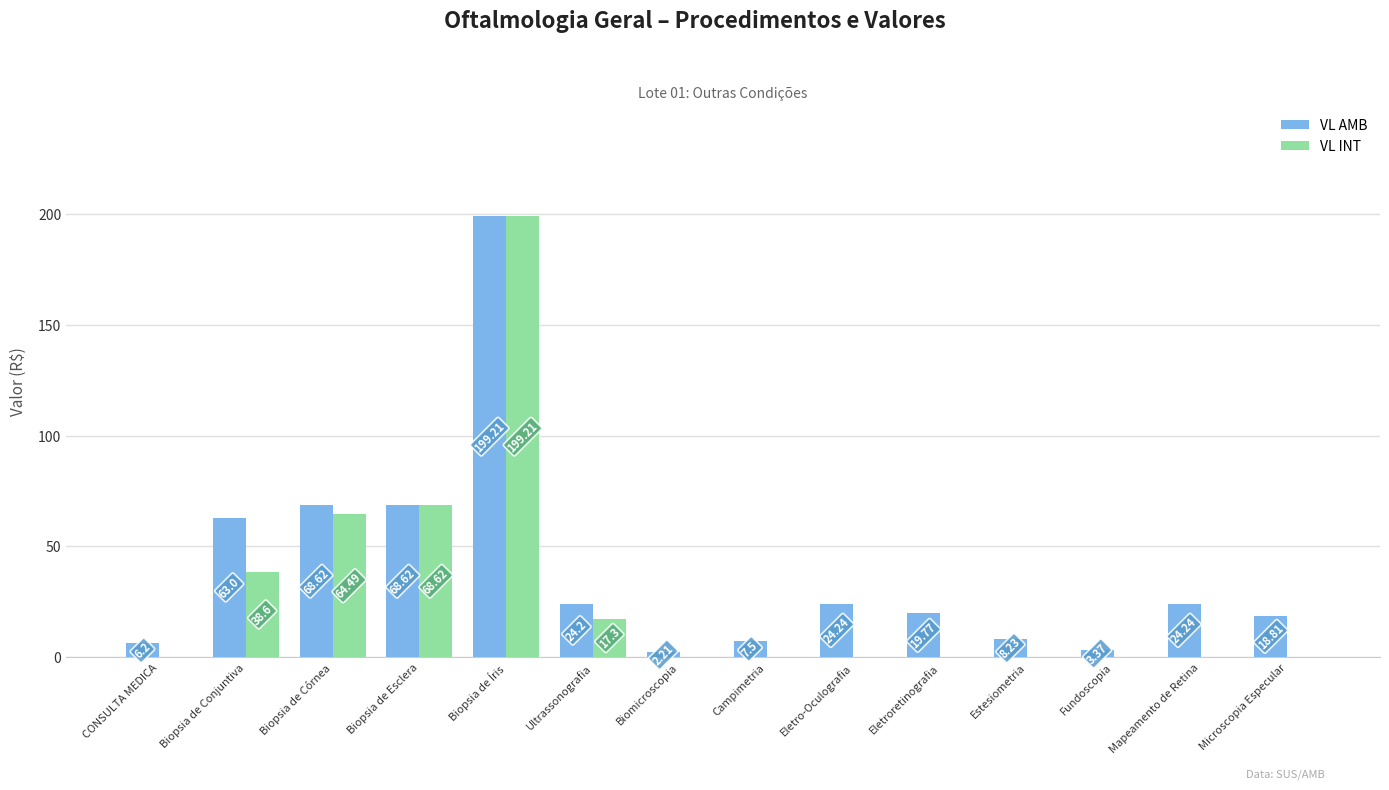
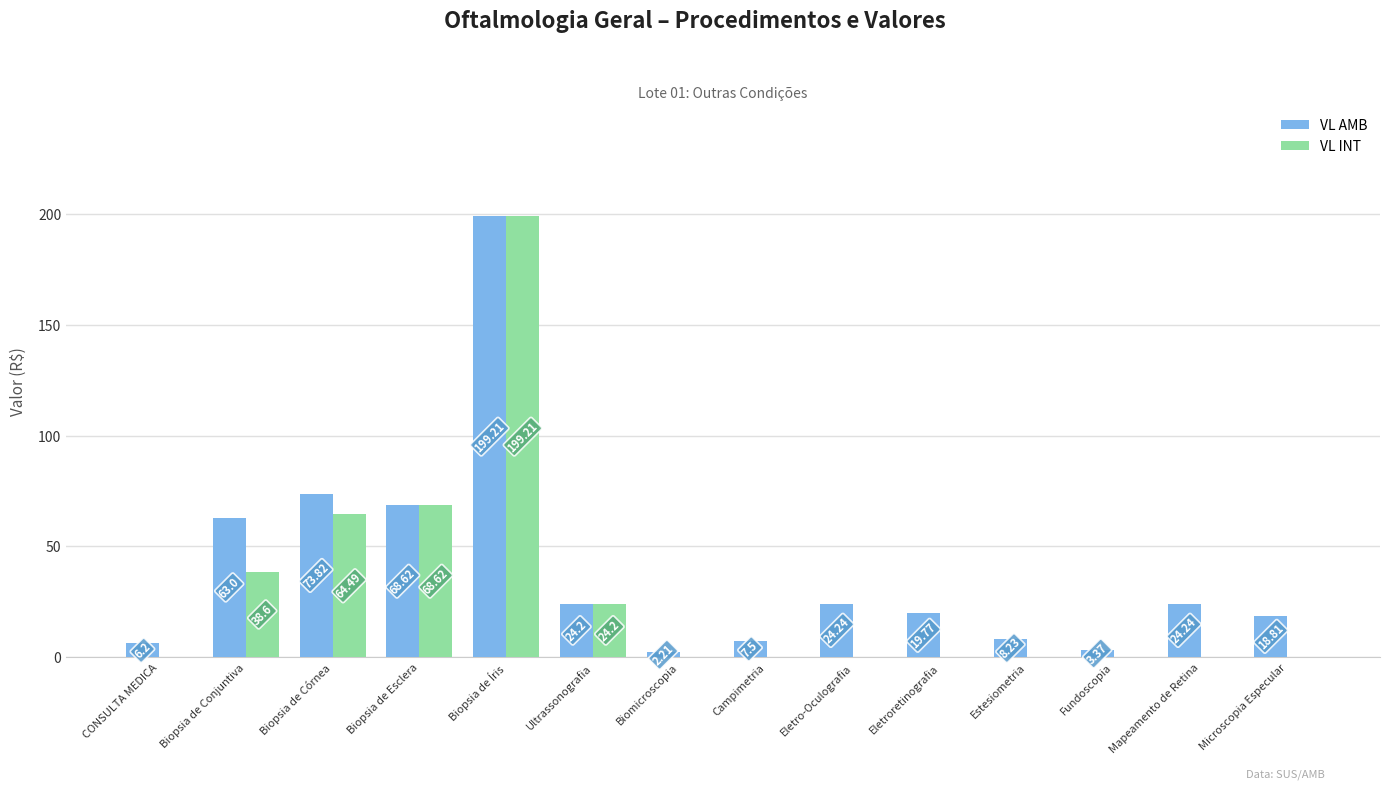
  {
    "VL AMB": {
-     "Biopsia de Córnea": 68.62
+     "Biopsia de Córnea": 73.82
    },
    "VL INT": {
-     "Ultrassonografia": 17.3
+     "Ultrassonografia": 24.2
    }
  }
